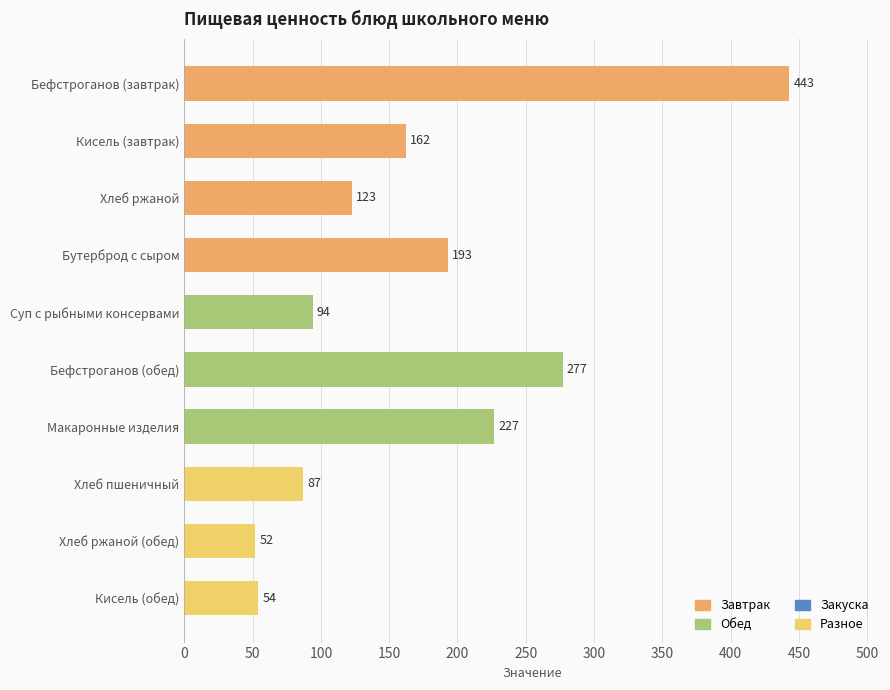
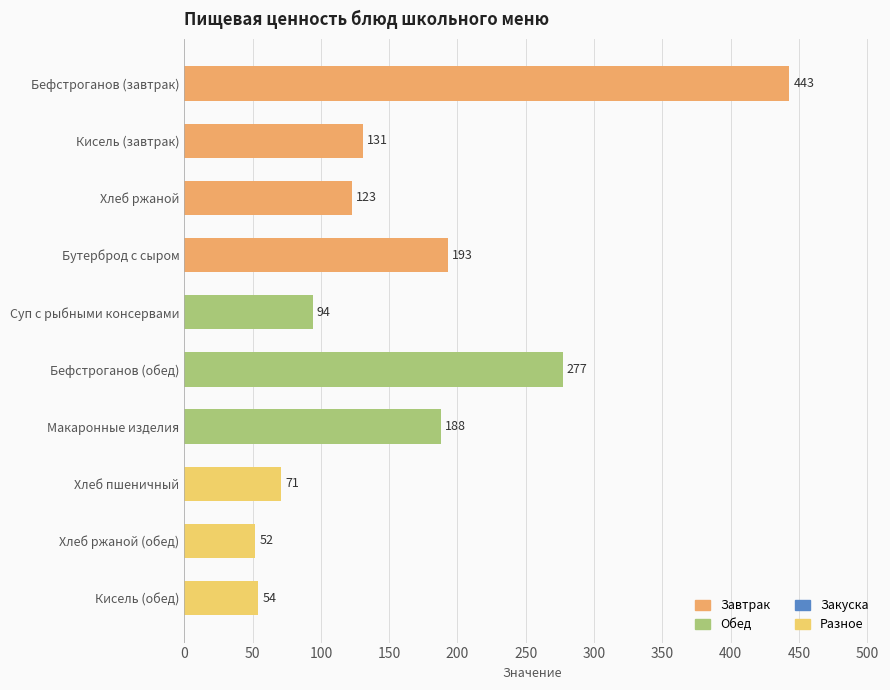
  {
    "Бефстроганов (завтрак)": 443,
-   "Кисель (завтрак)": 162,
+   "Кисель (завтрак)": 131,
    "Хлеб ржаной": 123,
    "Бутерброд с сыром": 193,
    "Суп с рыбными консервами": 94,
    "Бефстроганов (обед)": 277,
-   "Макаронные изделия": 227,
-   "Хлеб пшеничный": 87,
+   "Макаронные изделия": 188,
+   "Хлеб пшеничный": 71,
    "Хлеб ржаной (обед)": 52,
    "Кисель (обед)": 54
  }
